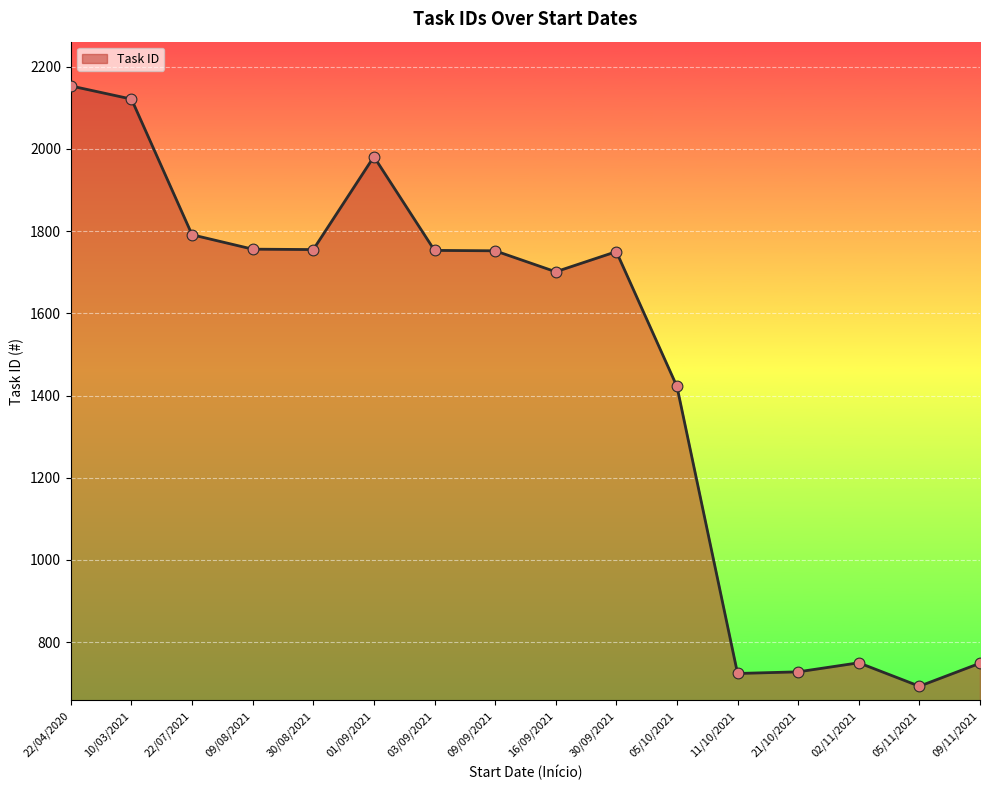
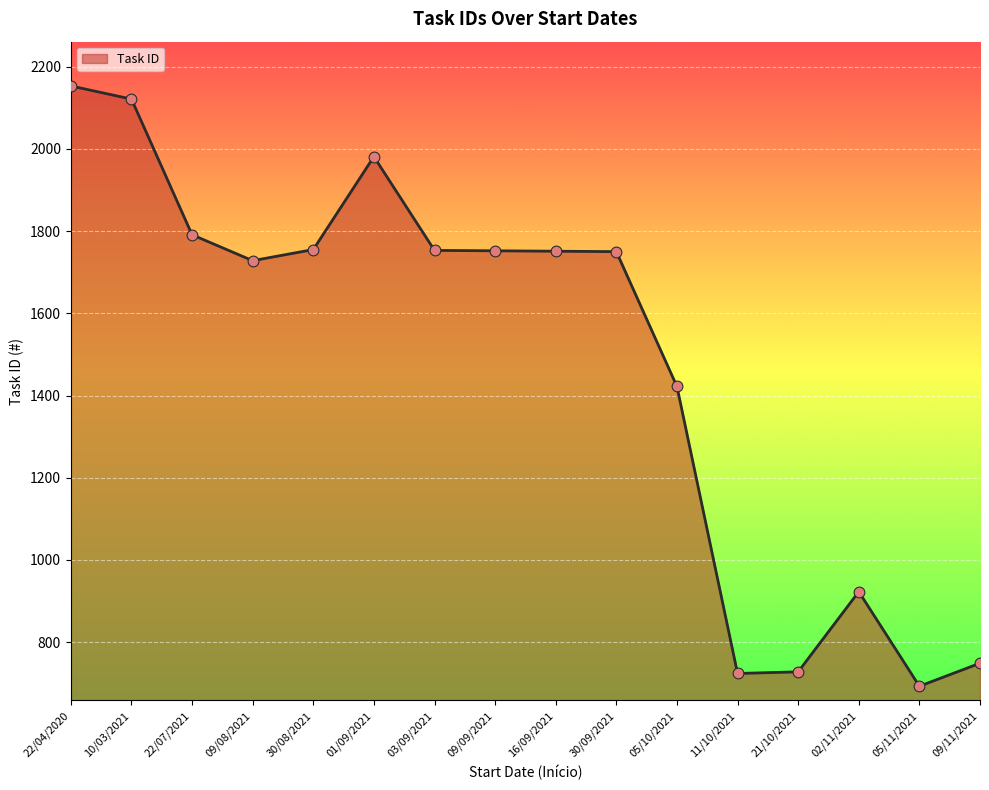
  {
    "22/04/2020": 2150,
    "10/03/2021": 2120,
    "22/07/2021": 1790,
-   "09/08/2021": 1760,
+   "09/08/2021": 1730,
    "30/08/2021": 1760,
    "01/09/2021": 1980,
    "03/09/2021": 1750,
    "09/09/2021": 1750,
-   "16/09/2021": 1700,
+   "16/09/2021": 1750,
    "30/09/2021": 1750,
    "05/10/2021": 1420,
    "11/10/2021": 720,
    "21/10/2021": 730,
-   "02/11/2021": 750,
+   "02/11/2021": 920,
    "05/11/2021": 690,
    "09/11/2021": 750
  }
